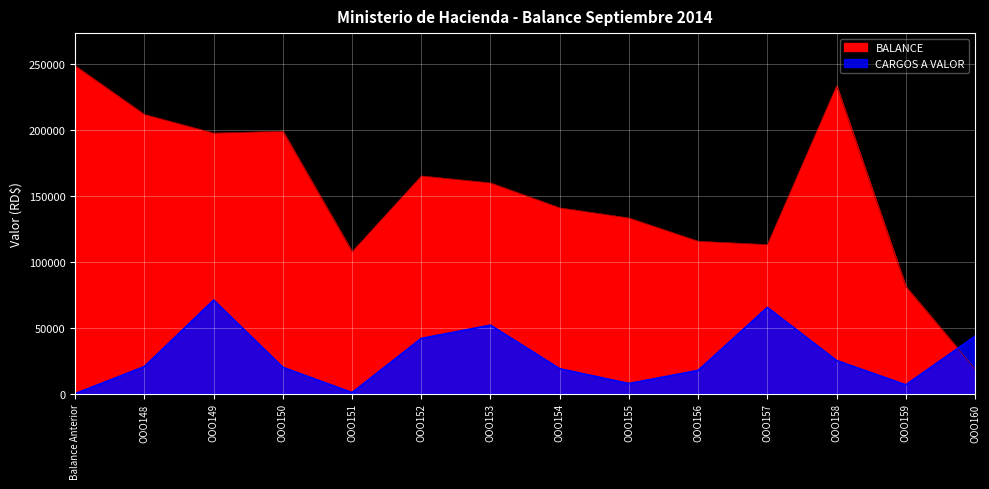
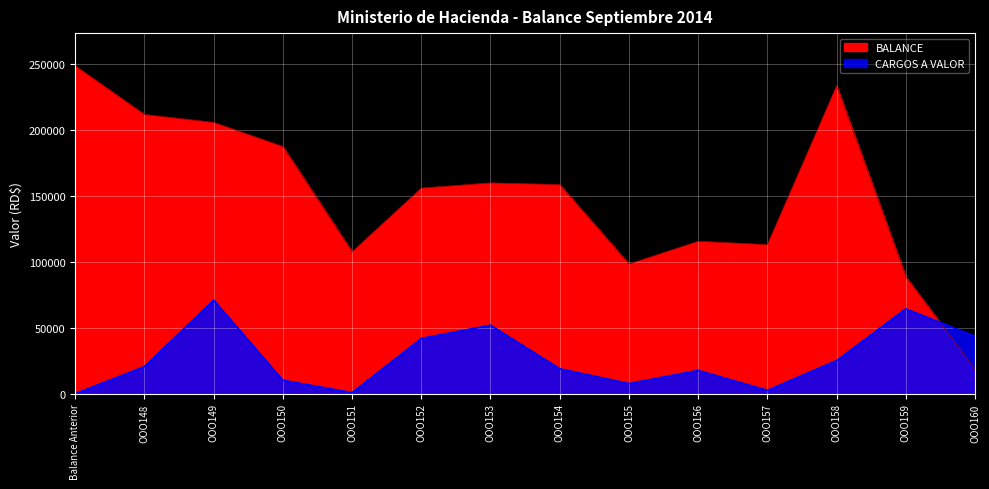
  {
    "BALANCE": {
      "Balance Anterior": 248000,
      "OOO148": 212000,
-     "OOO149": 198000,
-     "OOO150": 199000,
+     "OOO149": 206000,
+     "OOO150": 187000,
      "OOO151": 108000,
-     "OOO152": 165000,
+     "OOO152": 156000,
      "OOO153": 160000,
-     "OOO154": 141000,
-     "OOO155": 133000,
+     "OOO154": 158000,
+     "OOO155": 98000,
      "OOO156": 116000,
      "OOO157": 113000,
      "OOO158": 233000,
-     "OOO159": 81000,
+     "OOO159": 89000,
      "OOO160": 19000
    },
    "CARGOS A VALOR": {
      "Balance Anterior": 0,
      "OOO148": 21000,
      "OOO149": 71000,
-     "OOO150": 20000,
+     "OOO150": 10000,
      "OOO151": 1000,
      "OOO152": 42000,
      "OOO153": 52000,
      "OOO154": 19000,
      "OOO155": 8000,
      "OOO156": 18000,
-     "OOO157": 65000,
+     "OOO157": 3000,
      "OOO158": 25000,
-     "OOO159": 7000,
+     "OOO159": 64000,
      "OOO160": 44000
    }
  }
